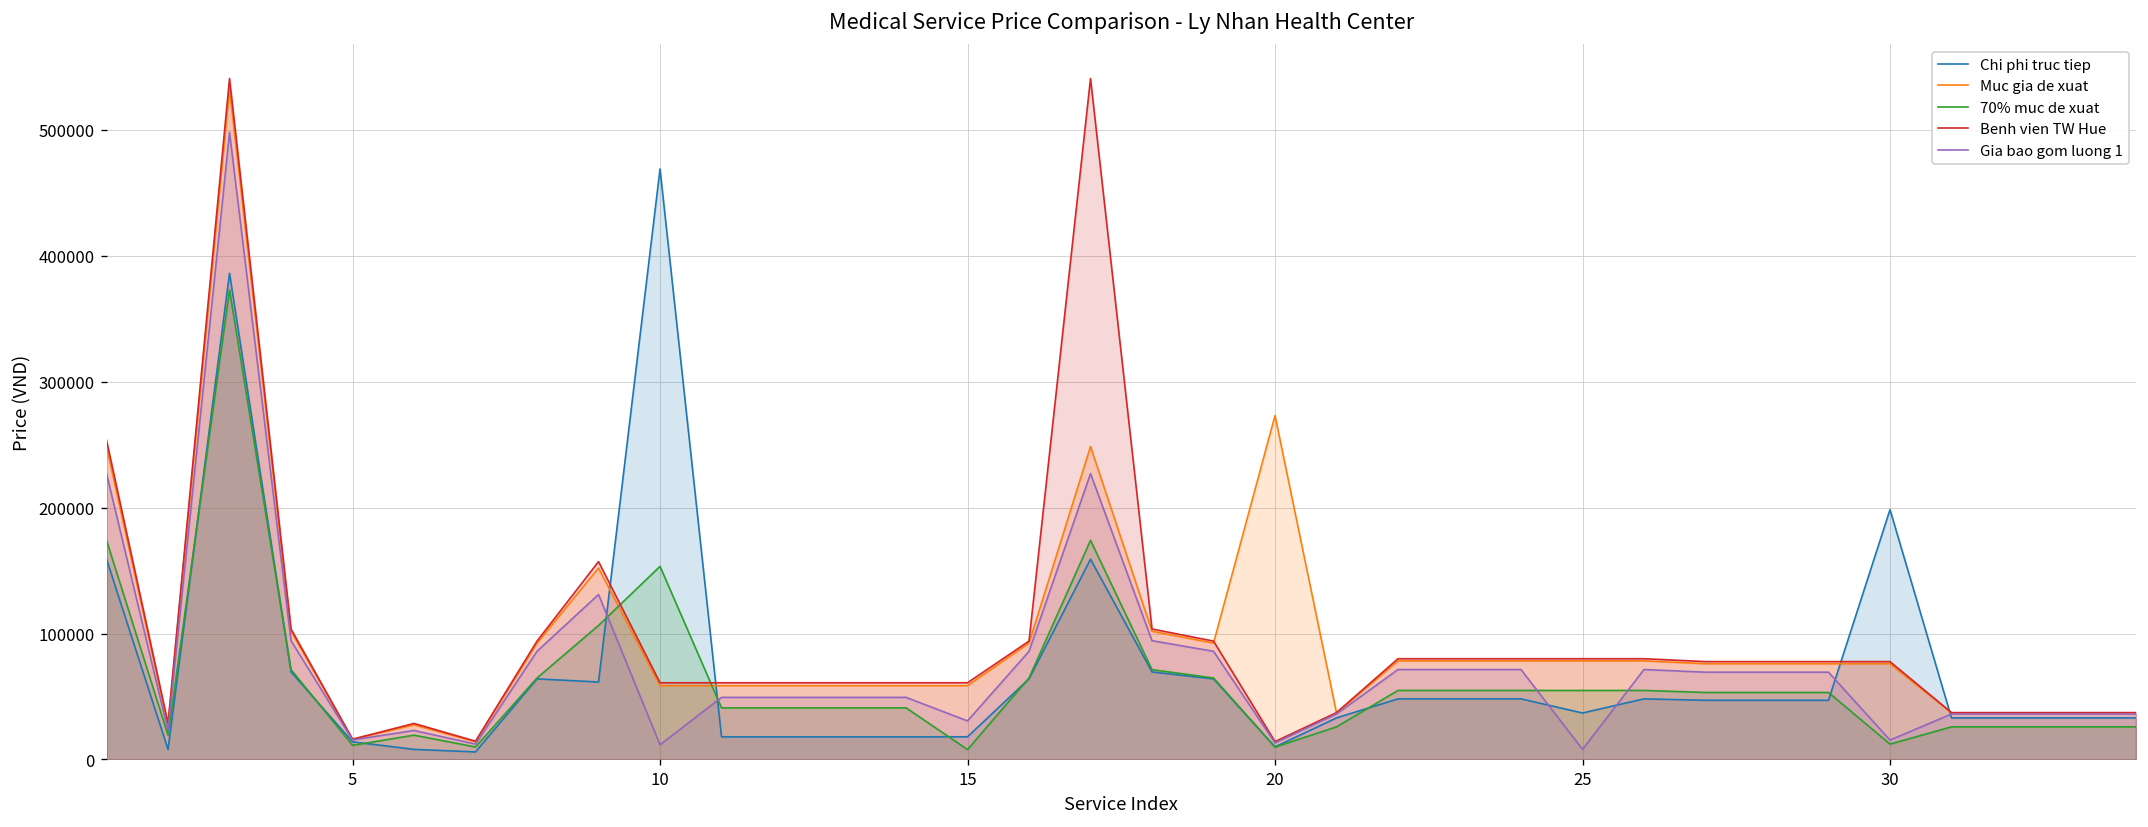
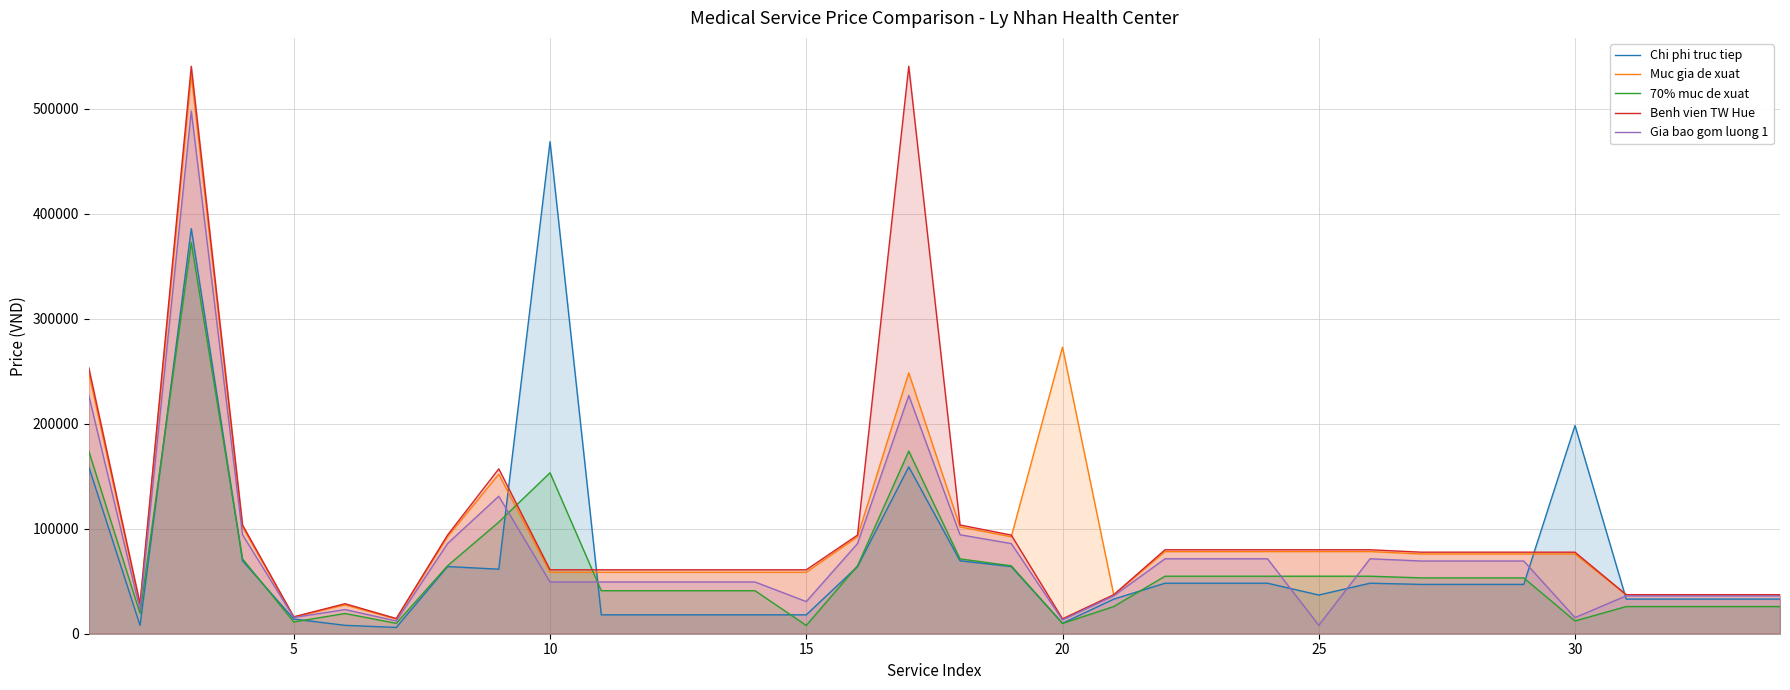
  {
    "Chi phi truc tiep": {
      "10": 469000,
      "15": 18000,
      "25": 37000,
      "30": 198000
    },
    "Muc gia de xuat": {
      "20": 273000
    },
    "70% muc de xuat": {
      "5": 11000,
      "10": 153000,
      "15": 8000,
      "25": 55000,
      "30": 12000
    },
    "Gia bao gom luong 1": {
-     "10": 12000,
+     "10": 49000,
      "15": 31000,
      "25": 8000,
      "30": 15000
    }
  }
